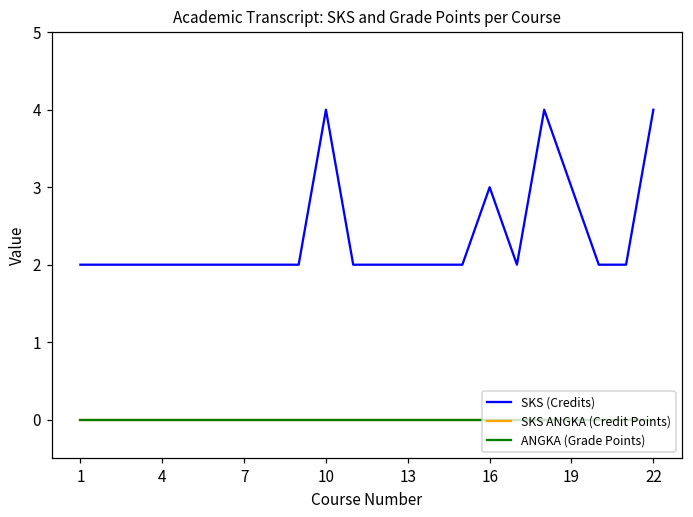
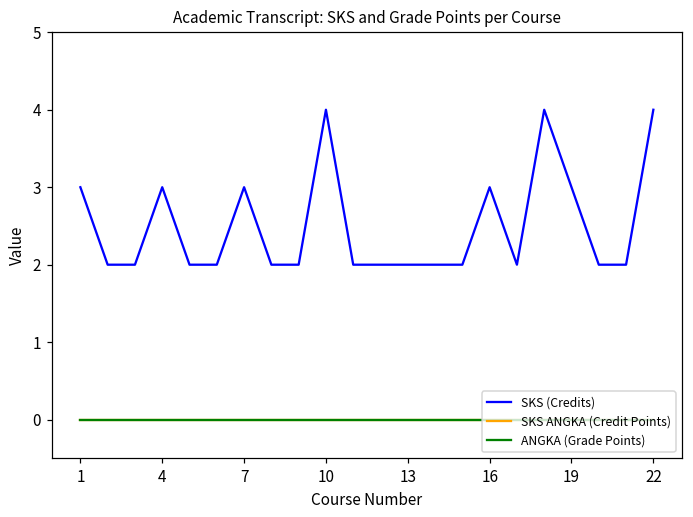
  {
    "SKS (Credits)": {
-     "1": 2,
-     "4": 2,
-     "7": 2,
+     "1": 3,
+     "4": 3,
+     "7": 3,
      "10": 4,
      "13": 2,
      "16": 3,
      "19": 3,
      "22": 4
    },
    "ANGKA (Grade Points)": {
      "1": 0,
      "4": 0,
      "7": 0,
      "10": 0,
      "13": 0
    }
  }
